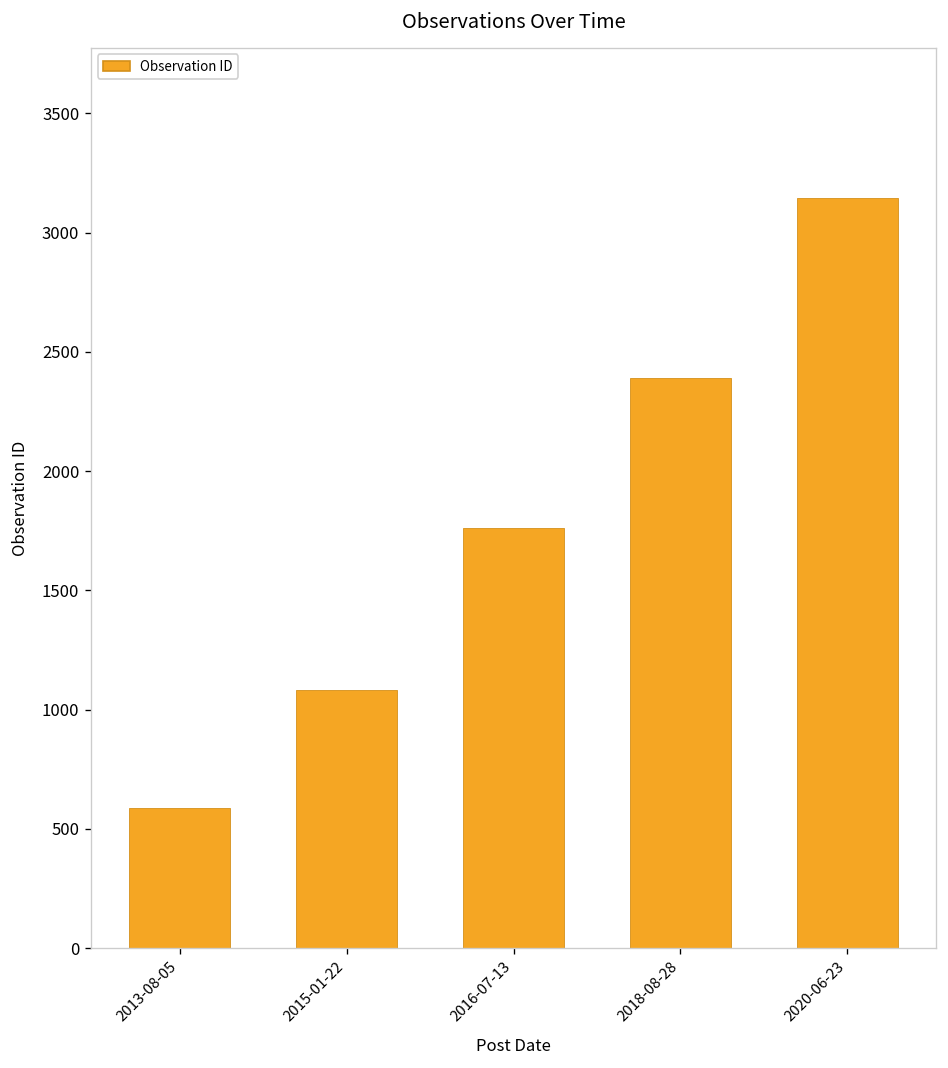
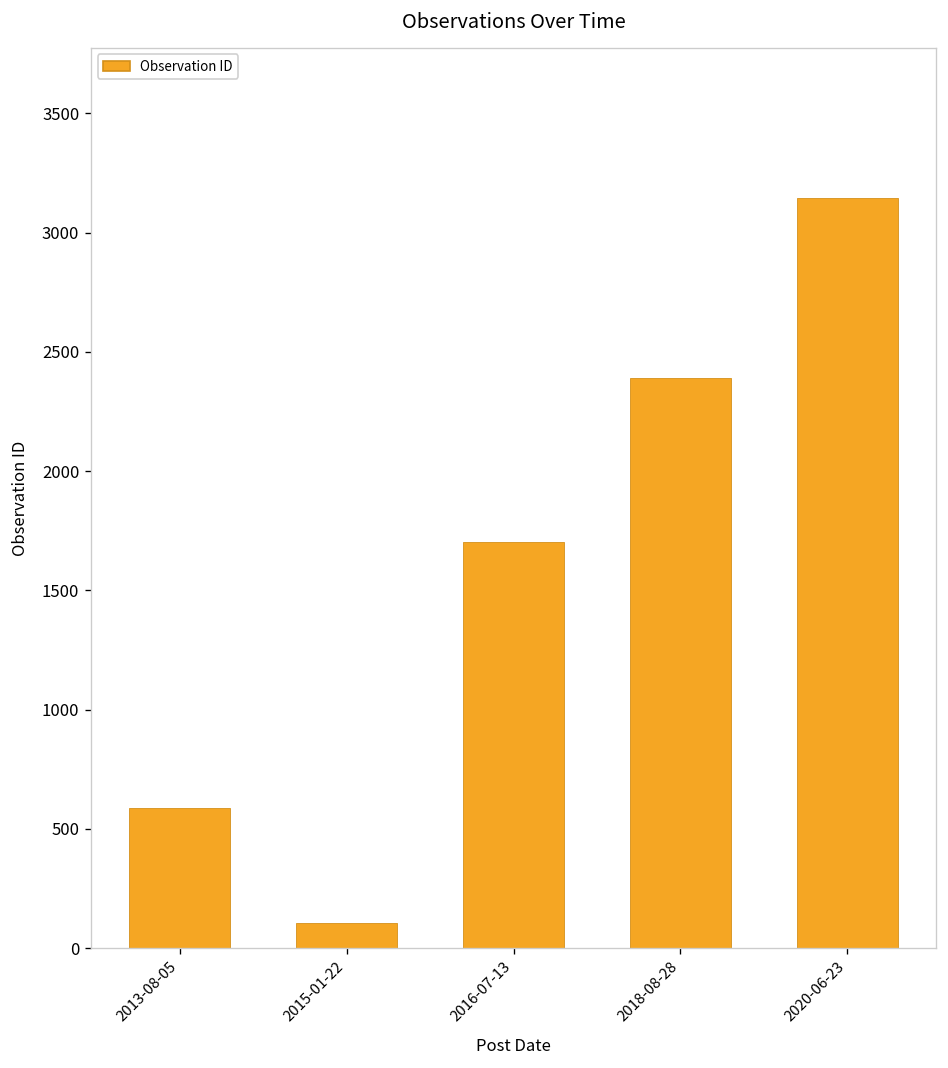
  {
    "2013-08-05": 590,
-   "2015-01-22": 1080,
-   "2016-07-13": 1760,
+   "2015-01-22": 110,
+   "2016-07-13": 1700,
    "2018-08-28": 2390,
    "2020-06-23": 3150
  }
